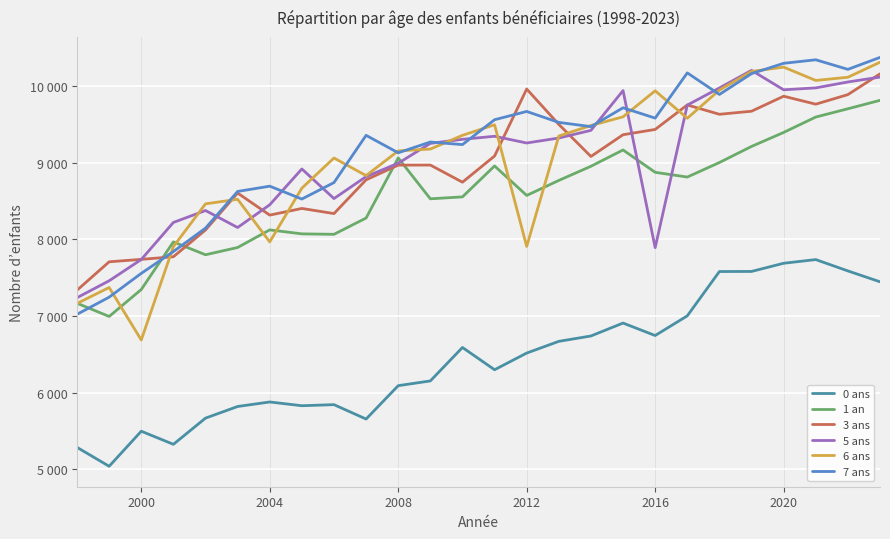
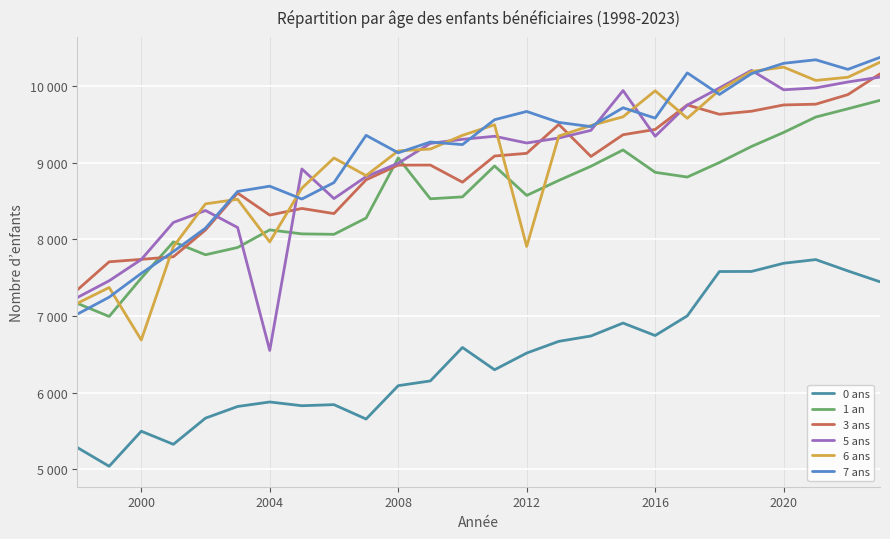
  {
    "1 an": {
-     "2000": 7300,
+     "2000": 7500,
      "2004": 8100,
      "2008": 9100,
      "2012": 8600,
      "2016": 8900,
      "2020": 9400
    },
    "3 ans": {
      "2004": 8300,
-     "2012": 10000,
+     "2012": 9100,
      "2016": 9400,
-     "2020": 9900
+     "2020": 9800
    },
    "5 ans": {
-     "2004": 8500,
+     "2004": 6600,
      "2012": 9300,
-     "2016": 7900,
+     "2016": 9300,
      "2020": 10000
    },
    "6 ans": {
      "2000": 6700,
      "2004": 8000,
      "2012": 7900,
      "2016": 9900,
      "2020": 10300
    }
  }
